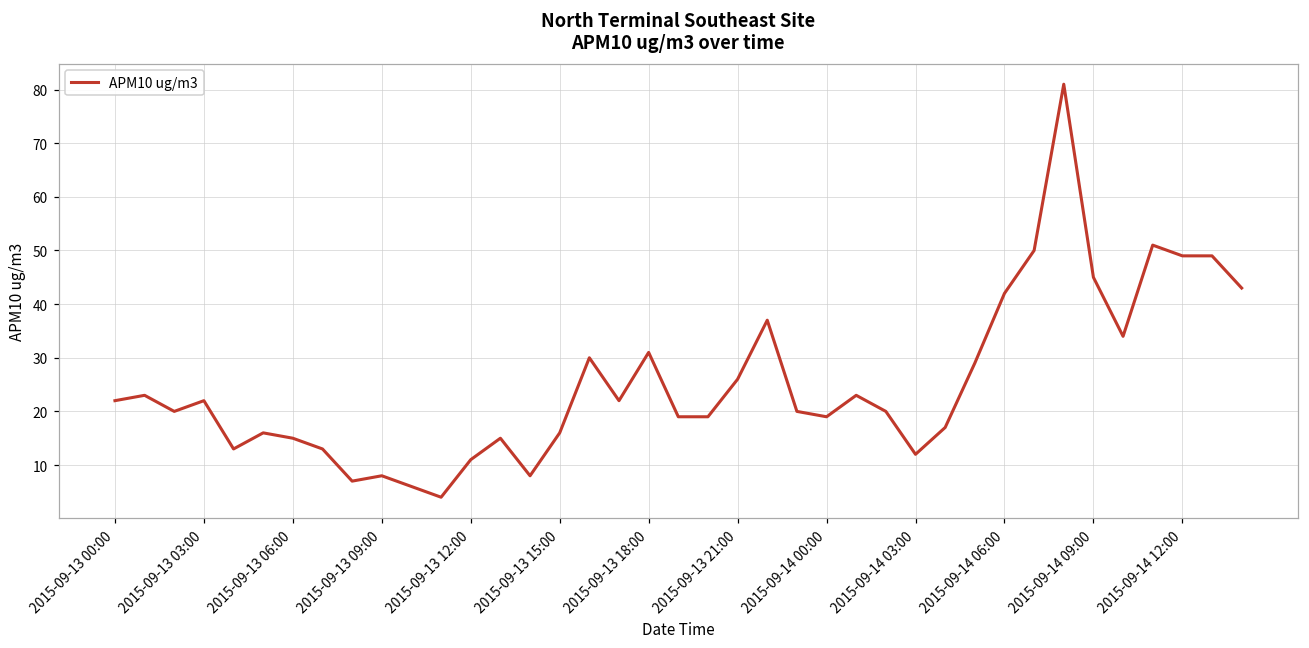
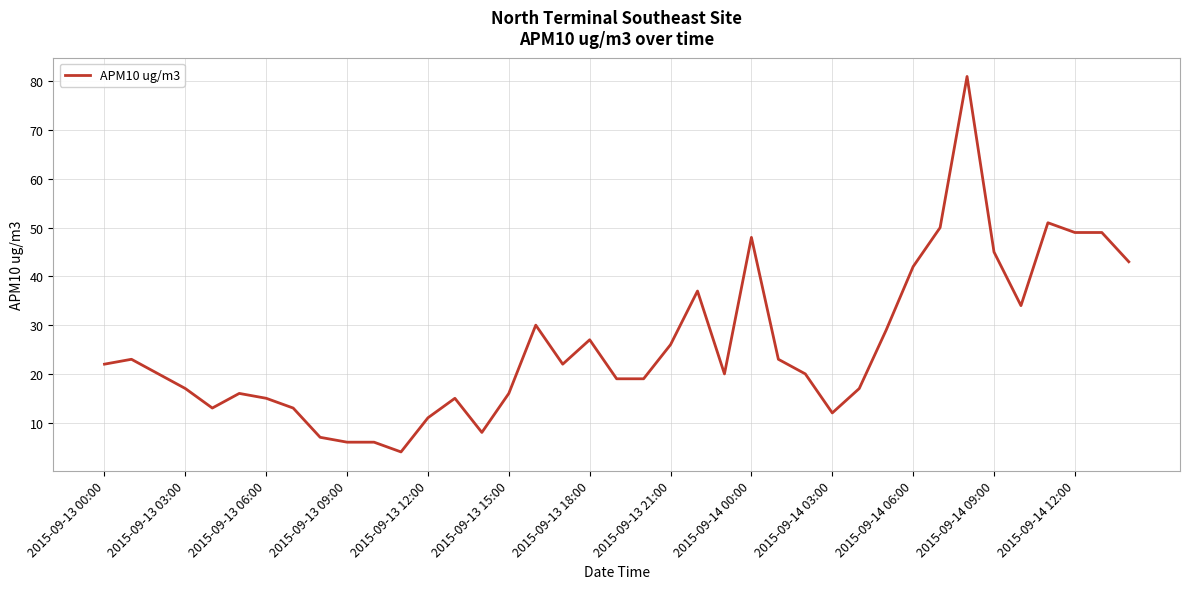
  {
    "2015-09-13 00:00": 22,
-   "2015-09-13 03:00": 22,
+   "2015-09-13 03:00": 17,
    "2015-09-13 06:00": 15,
-   "2015-09-13 09:00": 8,
+   "2015-09-13 09:00": 6,
    "2015-09-13 12:00": 11,
    "2015-09-13 15:00": 16,
-   "2015-09-13 18:00": 31,
+   "2015-09-13 18:00": 27,
    "2015-09-13 21:00": 26,
-   "2015-09-14 00:00": 19,
+   "2015-09-14 00:00": 48,
    "2015-09-14 03:00": 12,
    "2015-09-14 06:00": 42,
    "2015-09-14 09:00": 45,
    "2015-09-14 12:00": 49
  }
